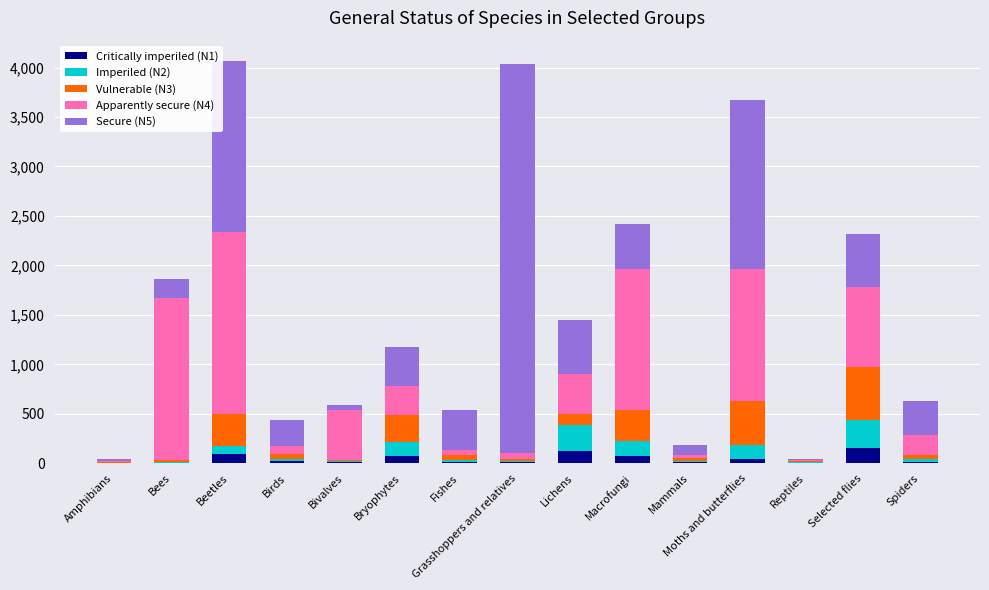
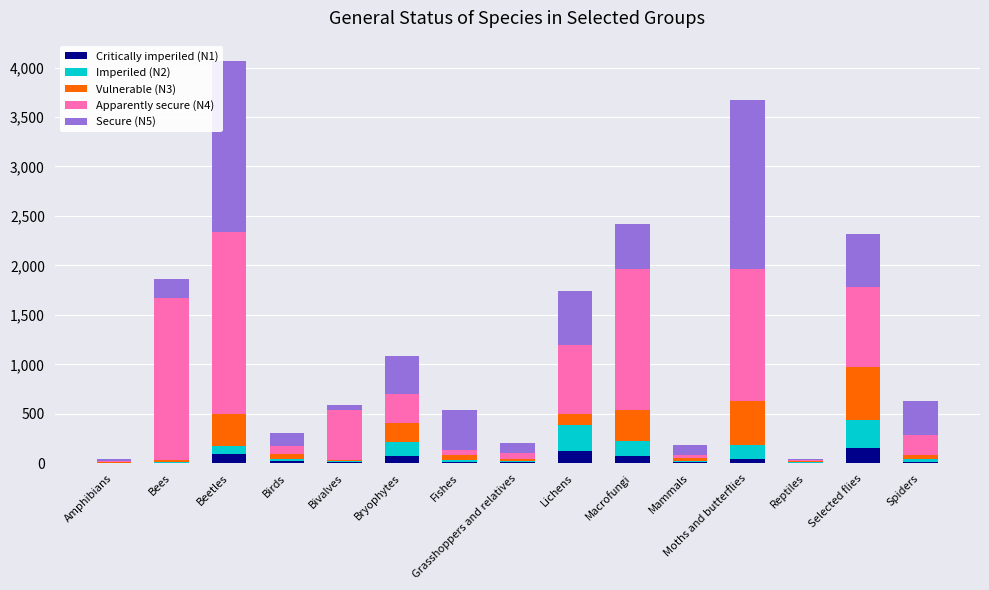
  {
    "Critically imperiled (N1)": {
      "Beetles": "100",
      "Bryophytes": "100",
      "Lichens": "100",
      "Macrofungi": "100",
      "Moths and butterflies": "0",
      "Selected flies": "200"
    },
    "Imperiled (N2)": {
      "Beetles": "100",
      "Bryophytes": "100",
      "Fishes": "0",
      "Lichens": "300",
      "Macrofungi": "200",
      "Moths and butterflies": "100",
      "Selected flies": "300",
      "Spiders": "0"
    },
    "Vulnerable (N3)": {
      "Beetles": "300",
      "Birds": "100",
-     "Bryophytes": "300",
+     "Bryophytes": "200",
      "Fishes": "100",
      "Lichens": "100",
      "Macrofungi": "300",
      "Mammals": "0",
      "Moths and butterflies": "400",
      "Selected flies": "500",
      "Spiders": "0"
    },
    "Apparently secure (N4)": {
      "Bees": "1,600",
      "Beetles": "1,800",
      "Birds": "100",
      "Bivalves": "500",
      "Bryophytes": "300",
      "Fishes": "0",
      "Grasshoppers and relatives": "100",
-     "Lichens": "400",
+     "Lichens": "700",
      "Macrofungi": "1,400",
      "Mammals": "0",
      "Moths and butterflies": "1,300",
      "Selected flies": "800",
      "Spiders": "200"
    },
    "Secure (N5)": {
      "Bees": "200",
      "Beetles": "1,700",
-     "Birds": "300",
+     "Birds": "100",
      "Bivalves": "100",
      "Bryophytes": "400",
      "Fishes": "400",
-     "Grasshoppers and relatives": "3,900",
+     "Grasshoppers and relatives": "100",
      "Lichens": "500",
      "Macrofungi": "500",
      "Mammals": "100",
      "Moths and butterflies": "1,700",
      "Selected flies": "500",
      "Spiders": "300"
    }
  }
